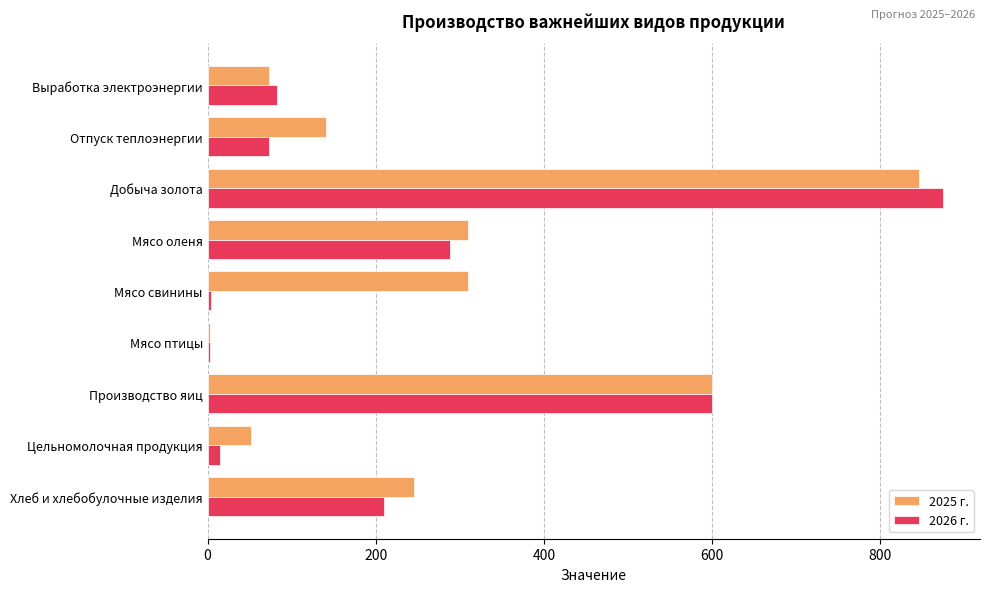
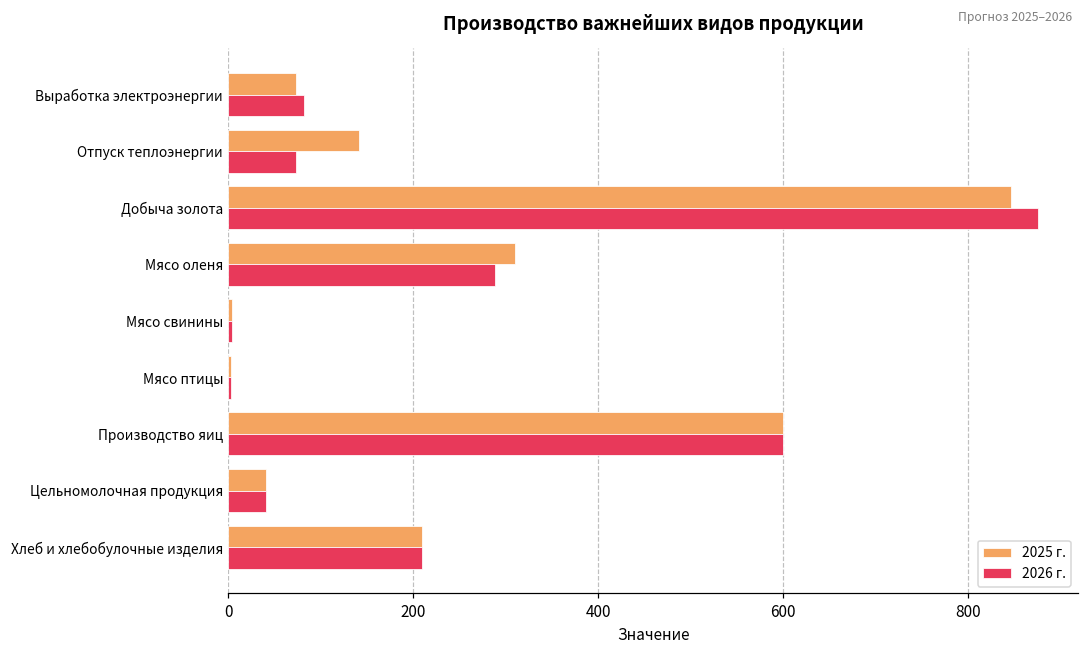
  {
    "2025 г.": {
      "Выработка электроэнергии": 70,
      "Отпуск теплоэнергии": 140,
      "Добыча золота": 850,
      "Мясо оленя": 310,
-     "Мясо свинины": 310,
+     "Мясо свинины": 0,
      "Мясо птицы": 0,
      "Производство яиц": 600,
-     "Цельномолочная продукция": 50,
-     "Хлеб и хлебобулочные изделия": 250
+     "Цельномолочная продукция": 40,
+     "Хлеб и хлебобулочные изделия": 210
    },
    "2026 г.": {
      "Выработка электроэнергии": 80,
      "Отпуск теплоэнергии": 70,
      "Добыча золота": 880,
      "Мясо оленя": 290,
      "Мясо свинины": 0,
      "Мясо птицы": 0,
      "Производство яиц": 600,
-     "Цельномолочная продукция": 20,
+     "Цельномолочная продукция": 40,
      "Хлеб и хлебобулочные изделия": 210
    }
  }
